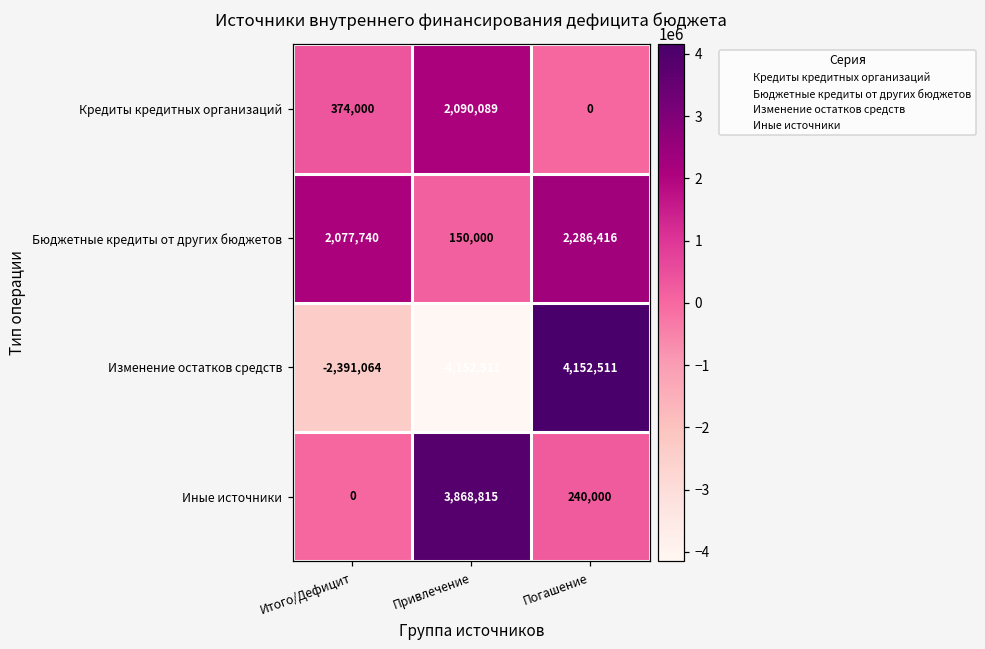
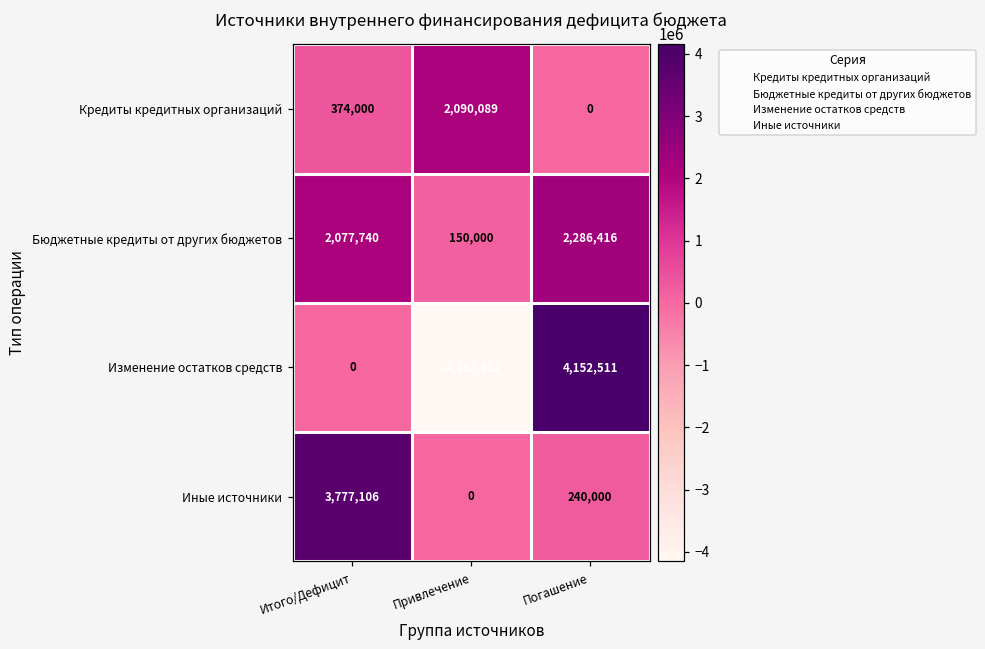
  {
    "Кредиты кредитных организаций": {
      "Итого/Дефицит": "374,000",
      "Привлечение": "2,090,089",
      "Погашение": "0"
    },
    "Бюджетные кредиты от других бюджетов": {
      "Итого/Дефицит": "2,077,740",
      "Привлечение": "150,000",
      "Погашение": "2,286,416"
    },
    "Изменение остатков средств": {
-     "Итого/Дефицит": "-2,391,064",
+     "Итого/Дефицит": "0",
      "Погашение": "4,152,511"
    },
    "Иные источники": {
-     "Итого/Дефицит": "0",
-     "Привлечение": "3,868,815",
+     "Итого/Дефицит": "3,777,106",
+     "Привлечение": "0",
      "Погашение": "240,000"
    }
  }
